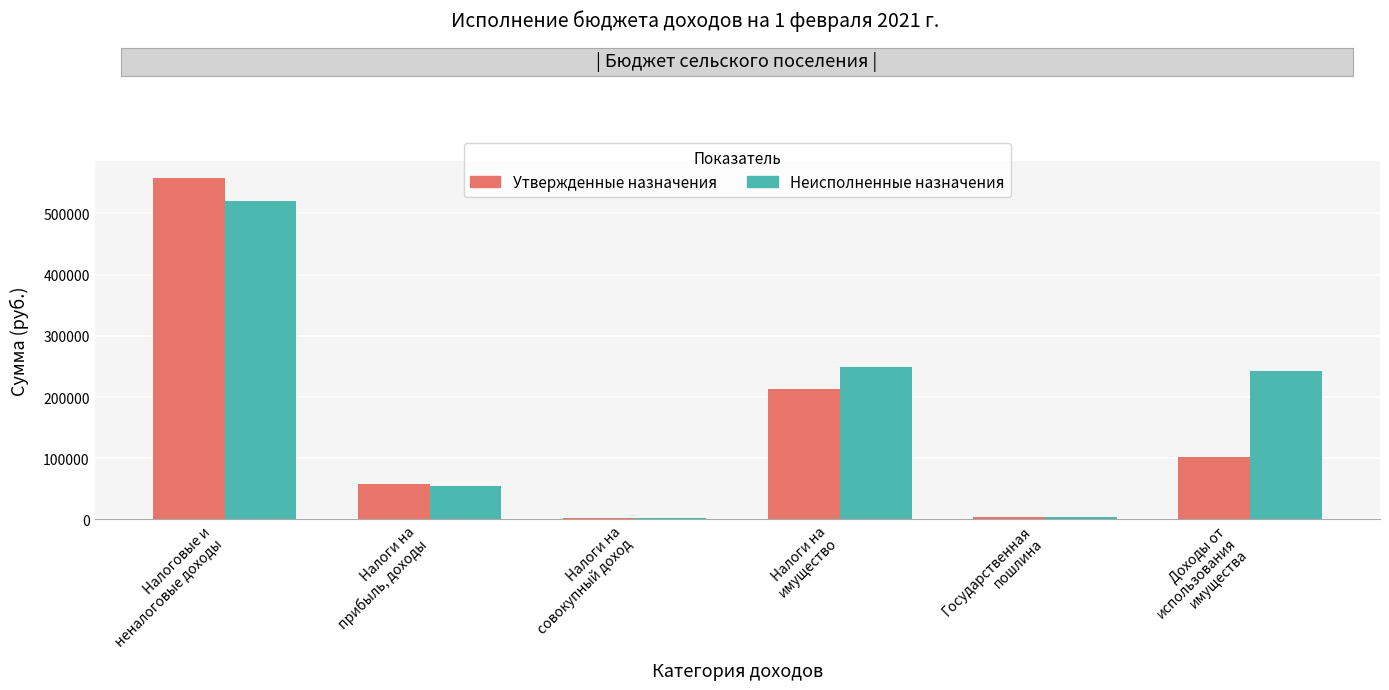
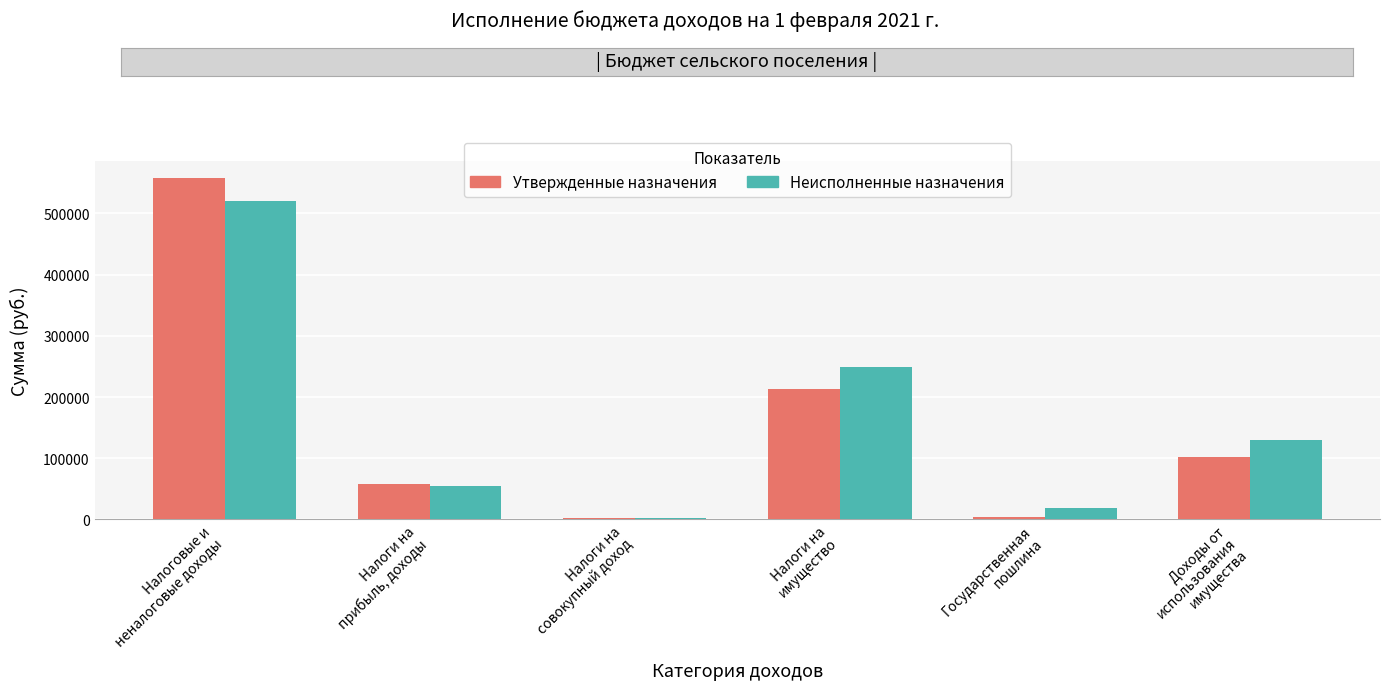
  {
    "Утвержденные назначения": {
      "Налоговые и неналоговые доходы": 560000,
      "Налоги на прибыль, доходы": 60000,
      "Налоги на имущество": 210000,
      "Доходы от использования имущества": 100000
    },
    "Неисполненные назначения": {
      "Налоговые и неналоговые доходы": 520000,
      "Налоги на прибыль, доходы": 50000,
      "Налоги на имущество": 250000,
-     "Государственная пошлина": 0,
-     "Доходы от использования имущества": 240000
+     "Государственная пошлина": 20000,
+     "Доходы от использования имущества": 130000
    }
  }
